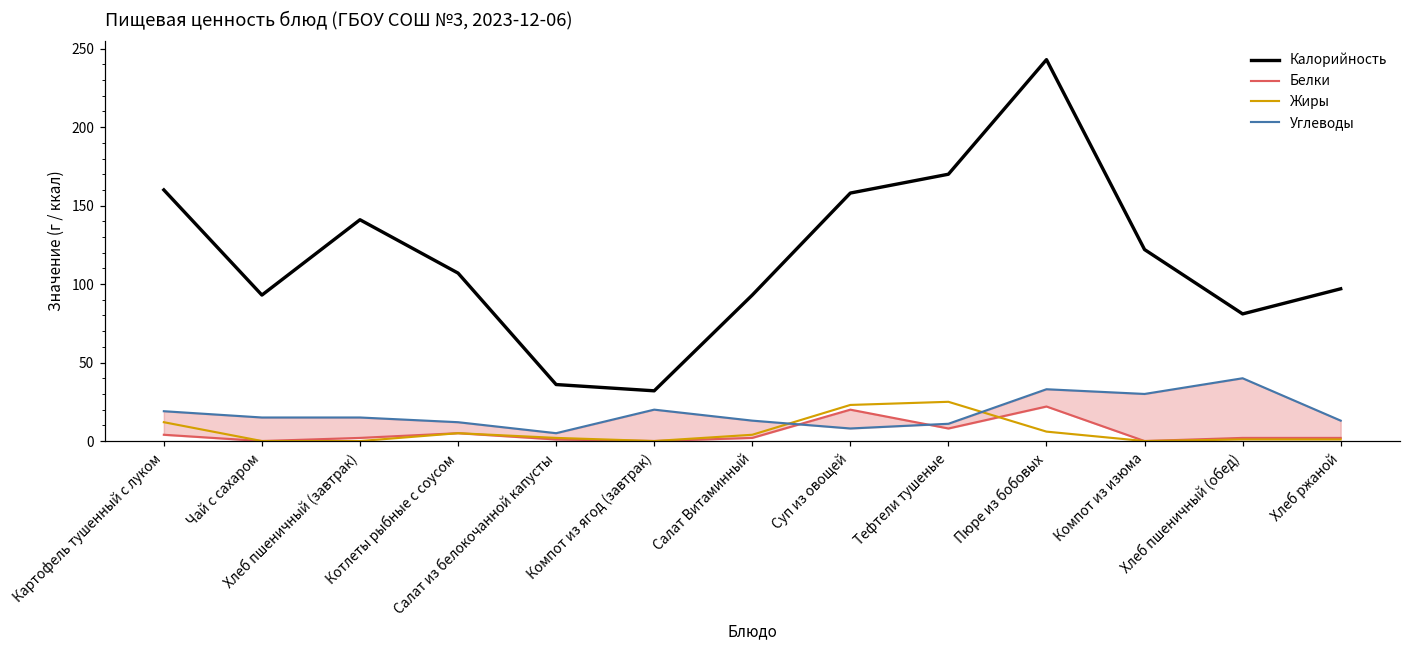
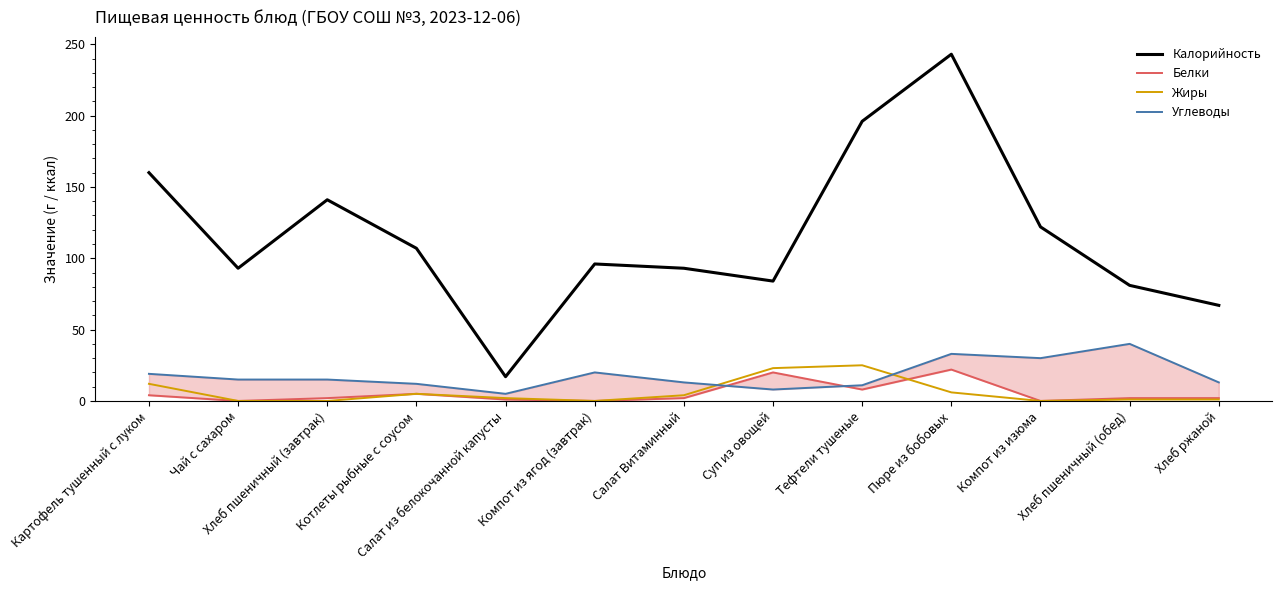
  {
    "Калорийность": {
      "Картофель тушенный с луком": 160,
      "Чай с сахаром": 93,
      "Хлеб пшеничный (завтрак)": 141,
      "Котлеты рыбные с соусом": 107,
-     "Салат из белокочанной капусты": 36,
-     "Компот из ягод (завтрак)": 32,
+     "Салат из белокочанной капусты": 17,
+     "Компот из ягод (завтрак)": 96,
      "Салат Витаминный": 93,
-     "Суп из овощей": 158,
-     "Тефтели тушеные": 170,
+     "Суп из овощей": 84,
+     "Тефтели тушеные": 196,
      "Пюре из бобовых": 243,
      "Компот из изюма": 122,
      "Хлеб пшеничный (обед)": 81,
-     "Хлеб ржаной": 97
+     "Хлеб ржаной": 67
    },
    "Жиры": {
      "Картофель тушенный с луком": 12,
      "Хлеб пшеничный (завтрак)": 0,
      "Салат Витаминный": 4,
      "Суп из овощей": 23,
      "Тефтели тушеные": 25,
      "Пюре из бобовых": 6
    },
    "Углеводы": {
      "Суп из овощей": 8
    }
  }
